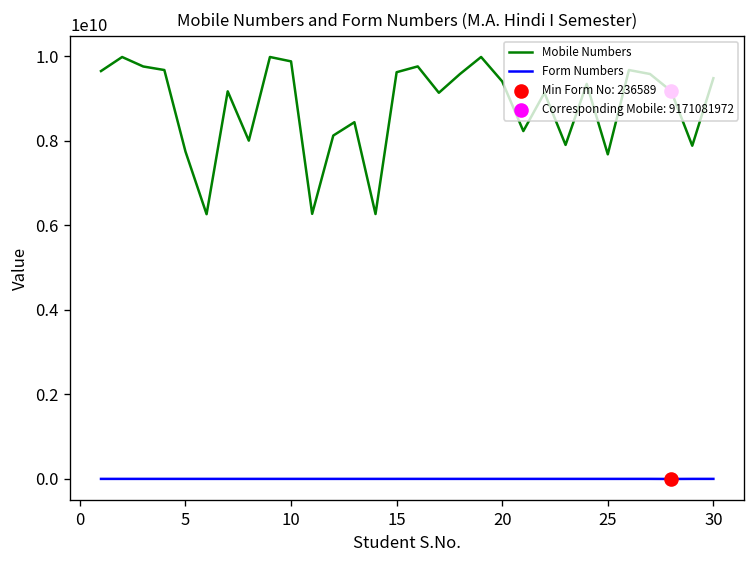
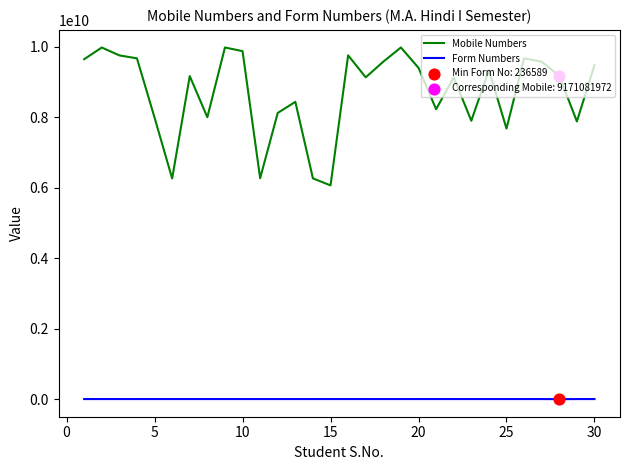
  {
    "Mobile Numbers": {
-     "5": 7700000000,
+     "5": 8000000000,
      "10": 9900000000,
-     "15": 9600000000,
+     "15": 6100000000,
      "20": 9400000000,
      "25": 7700000000
    },
    "Form Numbers": {
      "5": 0,
      "10": 0,
      "15": 0,
      "20": 0,
      "25": 0,
      "30": 0
    }
  }
